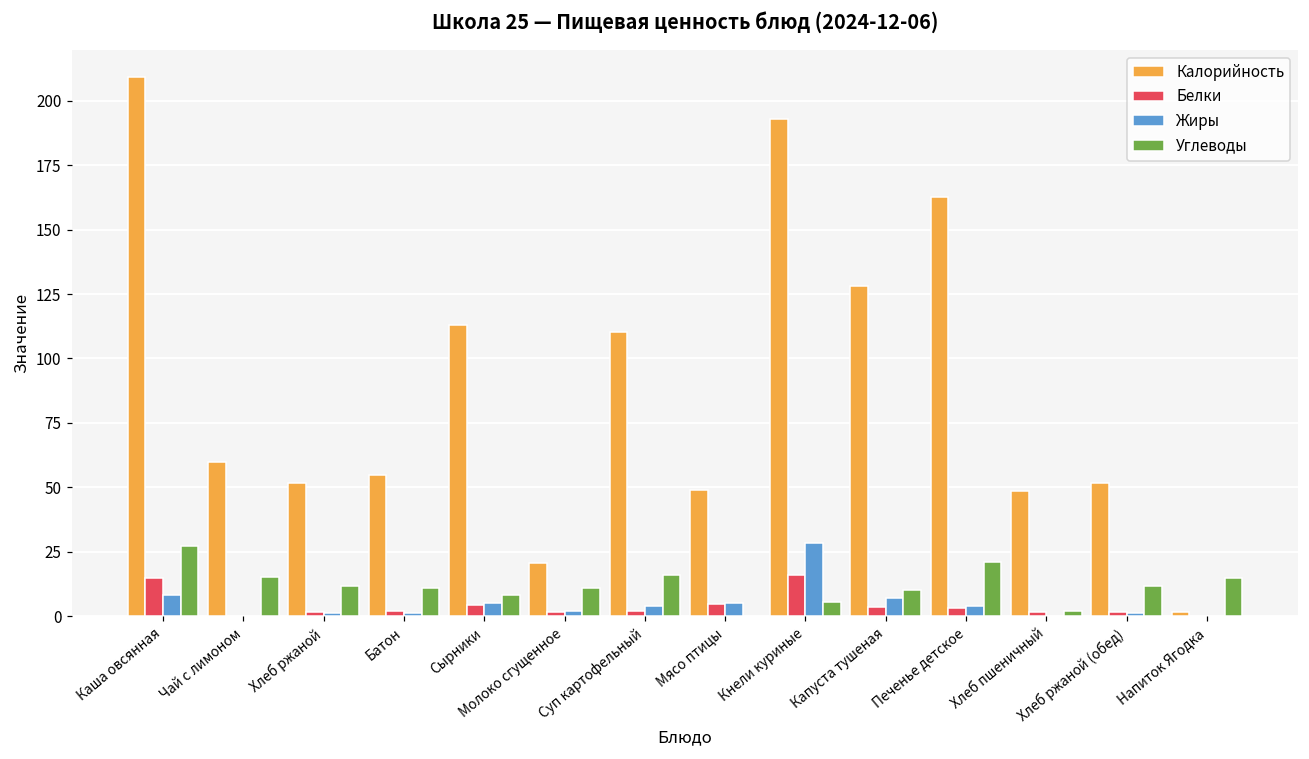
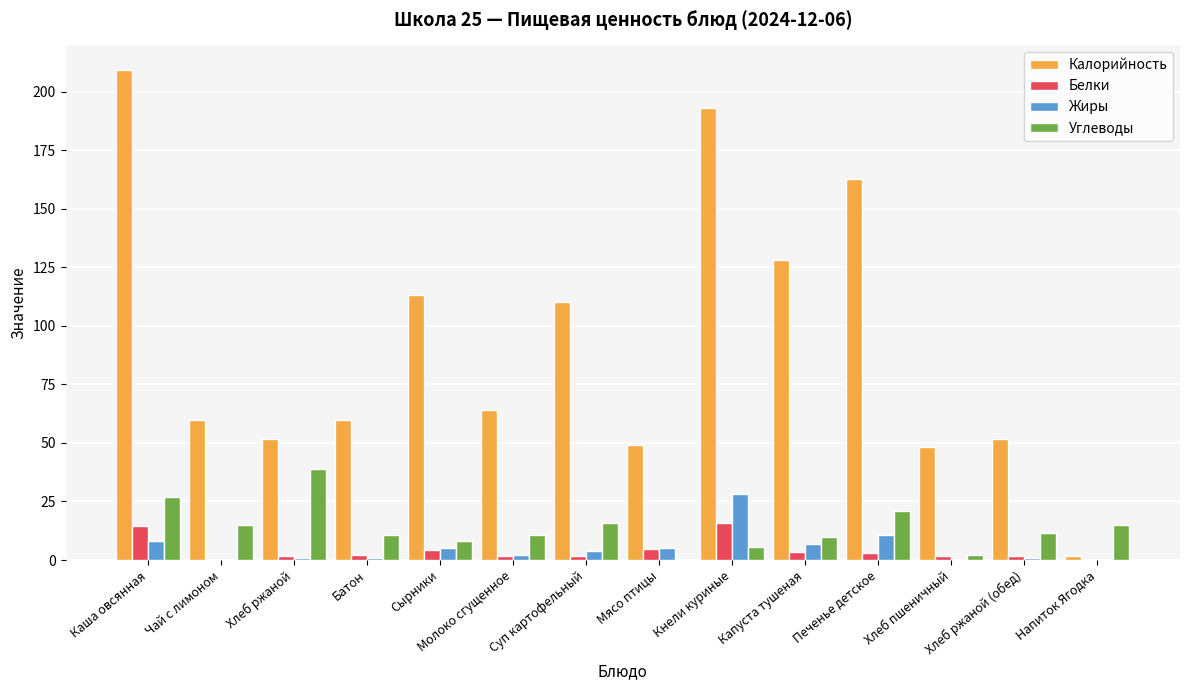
  {
    "Калорийность": {
      "Каша овсянная": 209,
      "Чай с лимоном": 60,
      "Хлеб ржаной": 52,
-     "Батон": 55,
+     "Батон": 60,
      "Сырники": 113,
-     "Молоко сгущенное": 20,
+     "Молоко сгущенное": 64,
      "Суп картофельный": 110,
      "Мясо птицы": 49,
      "Кнели куриные": 193,
      "Капуста тушеная": 128,
      "Печенье детское": 163,
      "Хлеб пшеничный": 48,
      "Хлеб ржаной (обед)": 52,
      "Напиток Ягодка": 2
    },
    "Белки": {
      "Каша овсянная": 15,
      "Хлеб ржаной": 2,
      "Батон": 2,
      "Сырники": 4,
      "Молоко сгущенное": 2,
      "Суп картофельный": 2,
      "Мясо птицы": 5,
      "Кнели куриные": 16,
      "Капуста тушеная": 4,
      "Печенье детское": 3,
      "Хлеб пшеничный": 2,
      "Хлеб ржаной (обед)": 2
    },
    "Жиры": {
      "Каша овсянная": 8,
      "Чай с лимоном": 0,
      "Сырники": 5,
      "Молоко сгущенное": 2,
      "Суп картофельный": 4,
      "Мясо птицы": 5,
      "Кнели куриные": 28,
      "Капуста тушеная": 7,
-     "Печенье детское": 4,
+     "Печенье детское": 11,
      "Хлеб пшеничный": 0,
      "Напиток Ягодка": 0
    },
    "Углеводы": {
      "Каша овсянная": 27,
      "Чай с лимоном": 15,
-     "Хлеб ржаной": 12,
+     "Хлеб ржаной": 39,
      "Батон": 11,
      "Сырники": 8,
      "Молоко сгущенное": 11,
      "Суп картофельный": 16,
      "Кнели куриные": 6,
      "Капуста тушеная": 10,
      "Печенье детское": 21,
      "Хлеб пшеничный": 2,
      "Хлеб ржаной (обед)": 12,
      "Напиток Ягодка": 15
    }
  }
